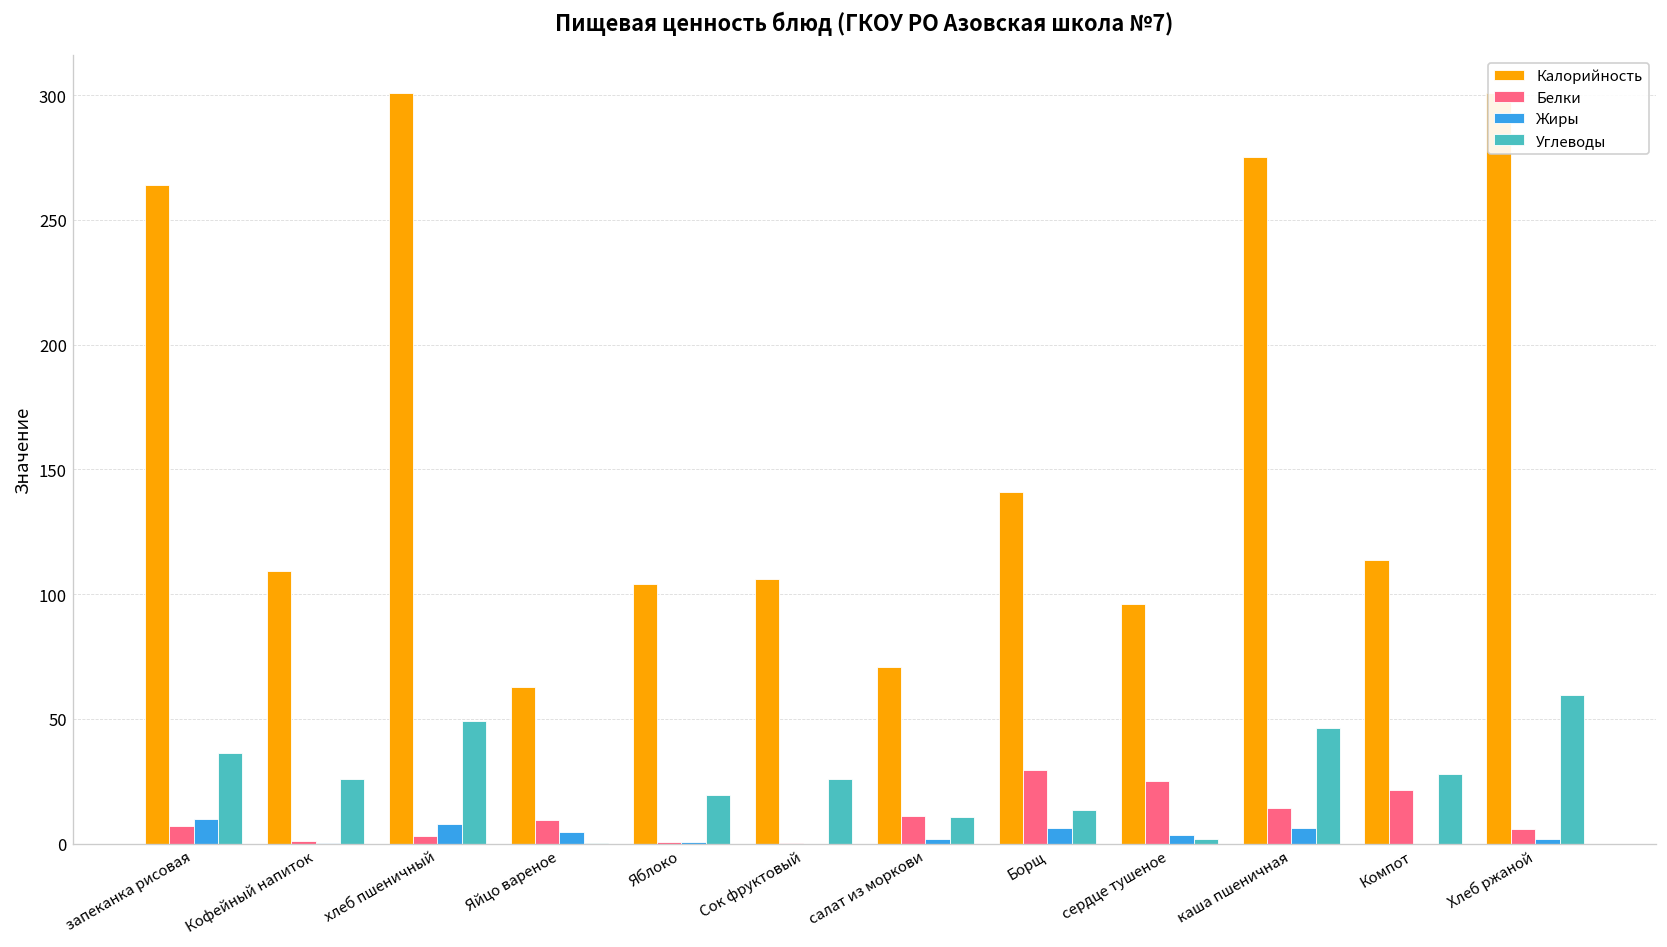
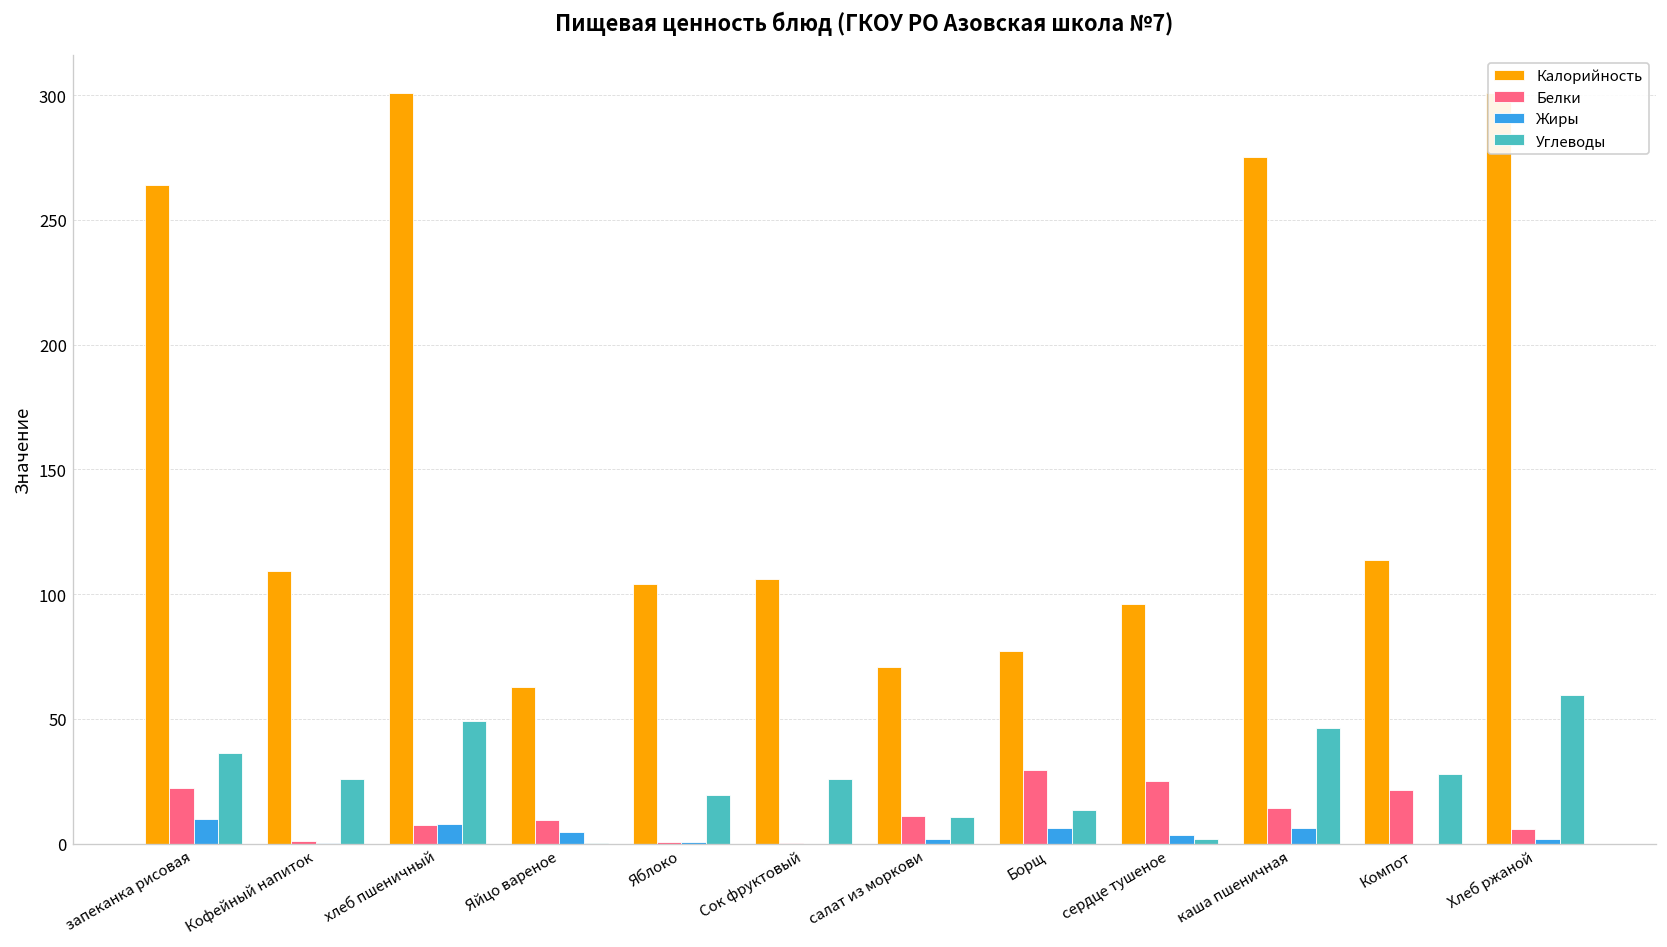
  {
    "Калорийность": {
      "запеканка рисовая": 264,
      "Кофейный напиток": 109,
      "хлеб пшеничный": 301,
      "Яйцо вареное": 63,
      "Яблоко": 104,
      "Сок фруктовый": 106,
      "салат из моркови": 71,
-     "Борщ": 141,
+     "Борщ": 77,
      "сердце тушеное": 96,
      "каша пшеничная": 275,
      "Компот": 114
    },
    "Белки": {
-     "запеканка рисовая": 7,
-     "хлеб пшеничный": 3,
+     "запеканка рисовая": 22,
+     "хлеб пшеничный": 8,
      "Яйцо вареное": 9,
      "салат из моркови": 11,
      "Борщ": 29,
      "сердце тушеное": 25,
      "каша пшеничная": 14,
      "Компот": 22,
      "Хлеб ржаной": 6
    }
  }
